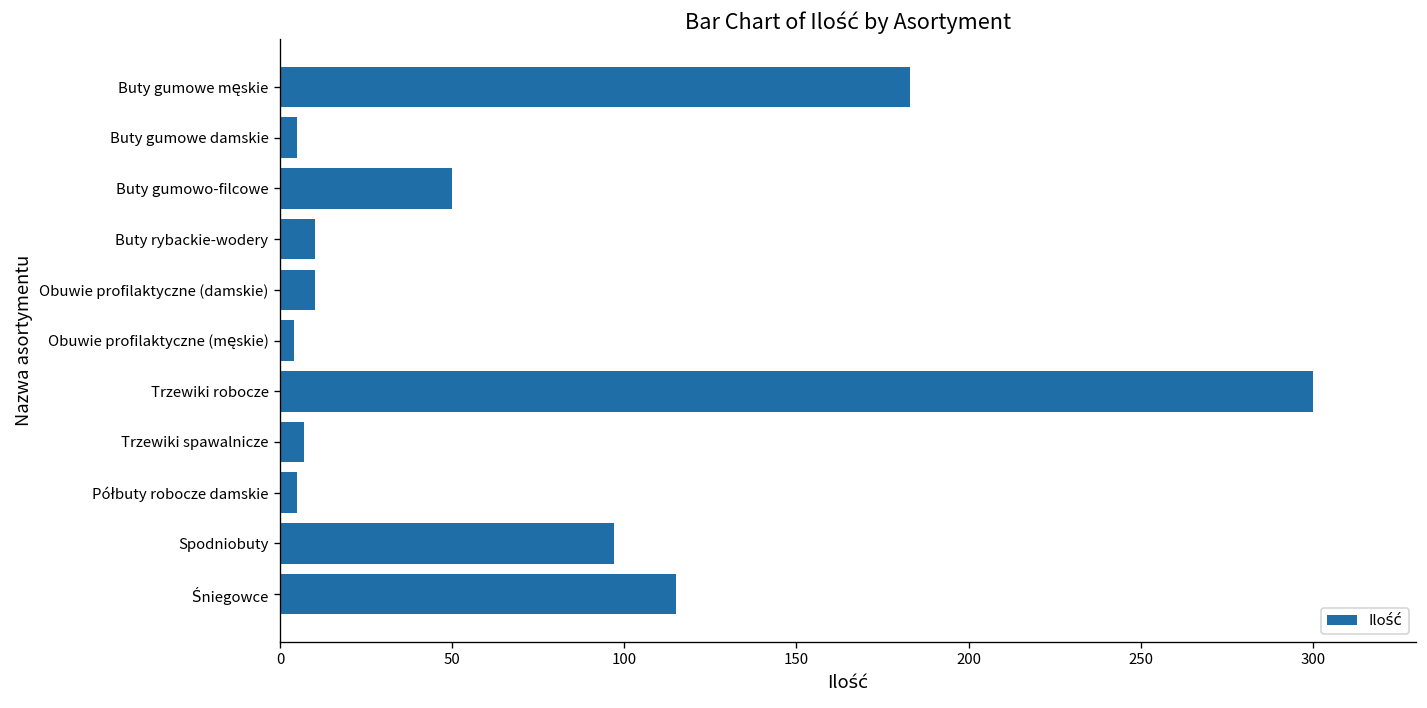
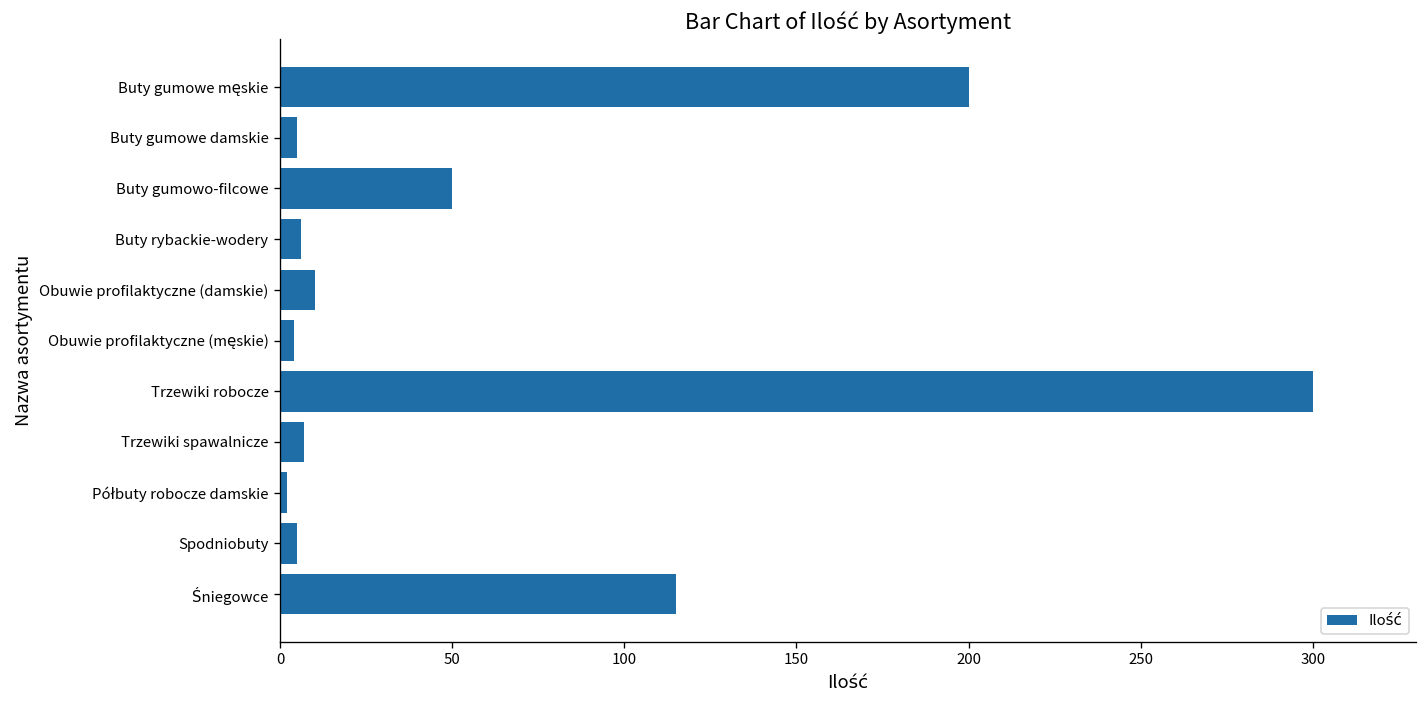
  {
-   "Buty gumowe męskie": 183,
+   "Buty gumowe męskie": 200,
    "Buty gumowe damskie": 5,
    "Buty gumowo-filcowe": 50,
-   "Buty rybackie-wodery": 10,
+   "Buty rybackie-wodery": 6,
    "Obuwie profilaktyczne (damskie)": 10,
    "Obuwie profilaktyczne (męskie)": 4,
    "Trzewiki robocze": 300,
    "Trzewiki spawalnicze": 7,
-   "Półbuty robocze damskie": 5,
-   "Spodniobuty": 97,
+   "Półbuty robocze damskie": 2,
+   "Spodniobuty": 5,
    "Śniegowce": 115
  }
